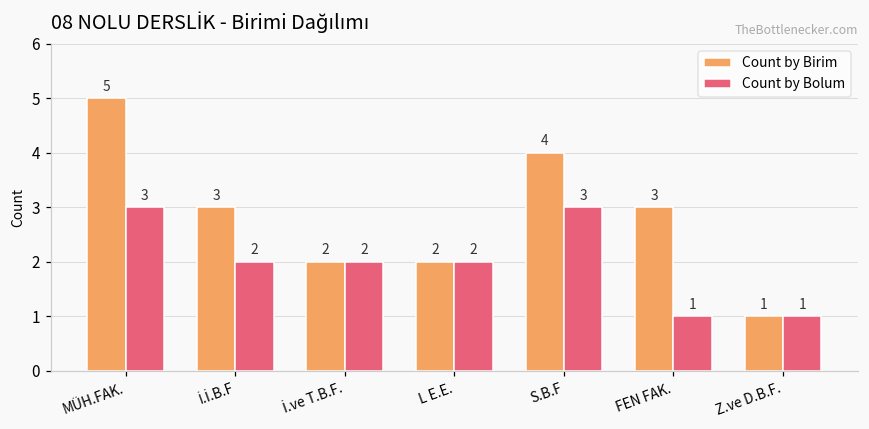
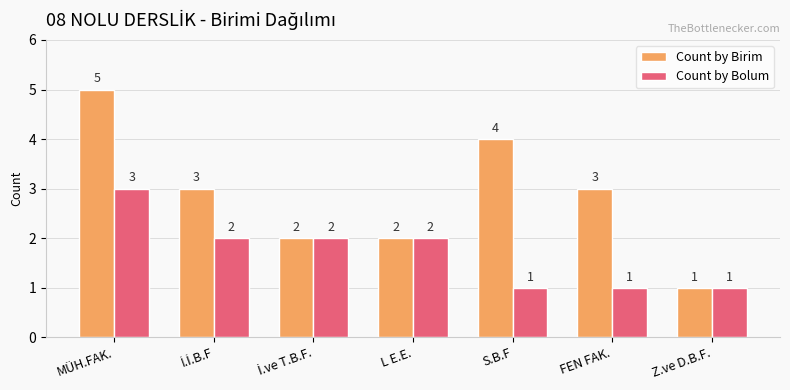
  {
    "Count by Birim": {
      "MÜH.FAK.": 5,
      "İ.İ.B.F": 3,
      "İ.ve T.B.F.": 2,
      "L E.E.": 2,
      "S.B.F": 4,
      "FEN FAK.": 3,
      "Z.ve D.B.F.": 1
    },
    "Count by Bolum": {
      "MÜH.FAK.": 3,
      "İ.İ.B.F": 2,
      "İ.ve T.B.F.": 2,
      "L E.E.": 2,
-     "S.B.F": 3,
+     "S.B.F": 1,
      "FEN FAK.": 1,
      "Z.ve D.B.F.": 1
    }
  }
